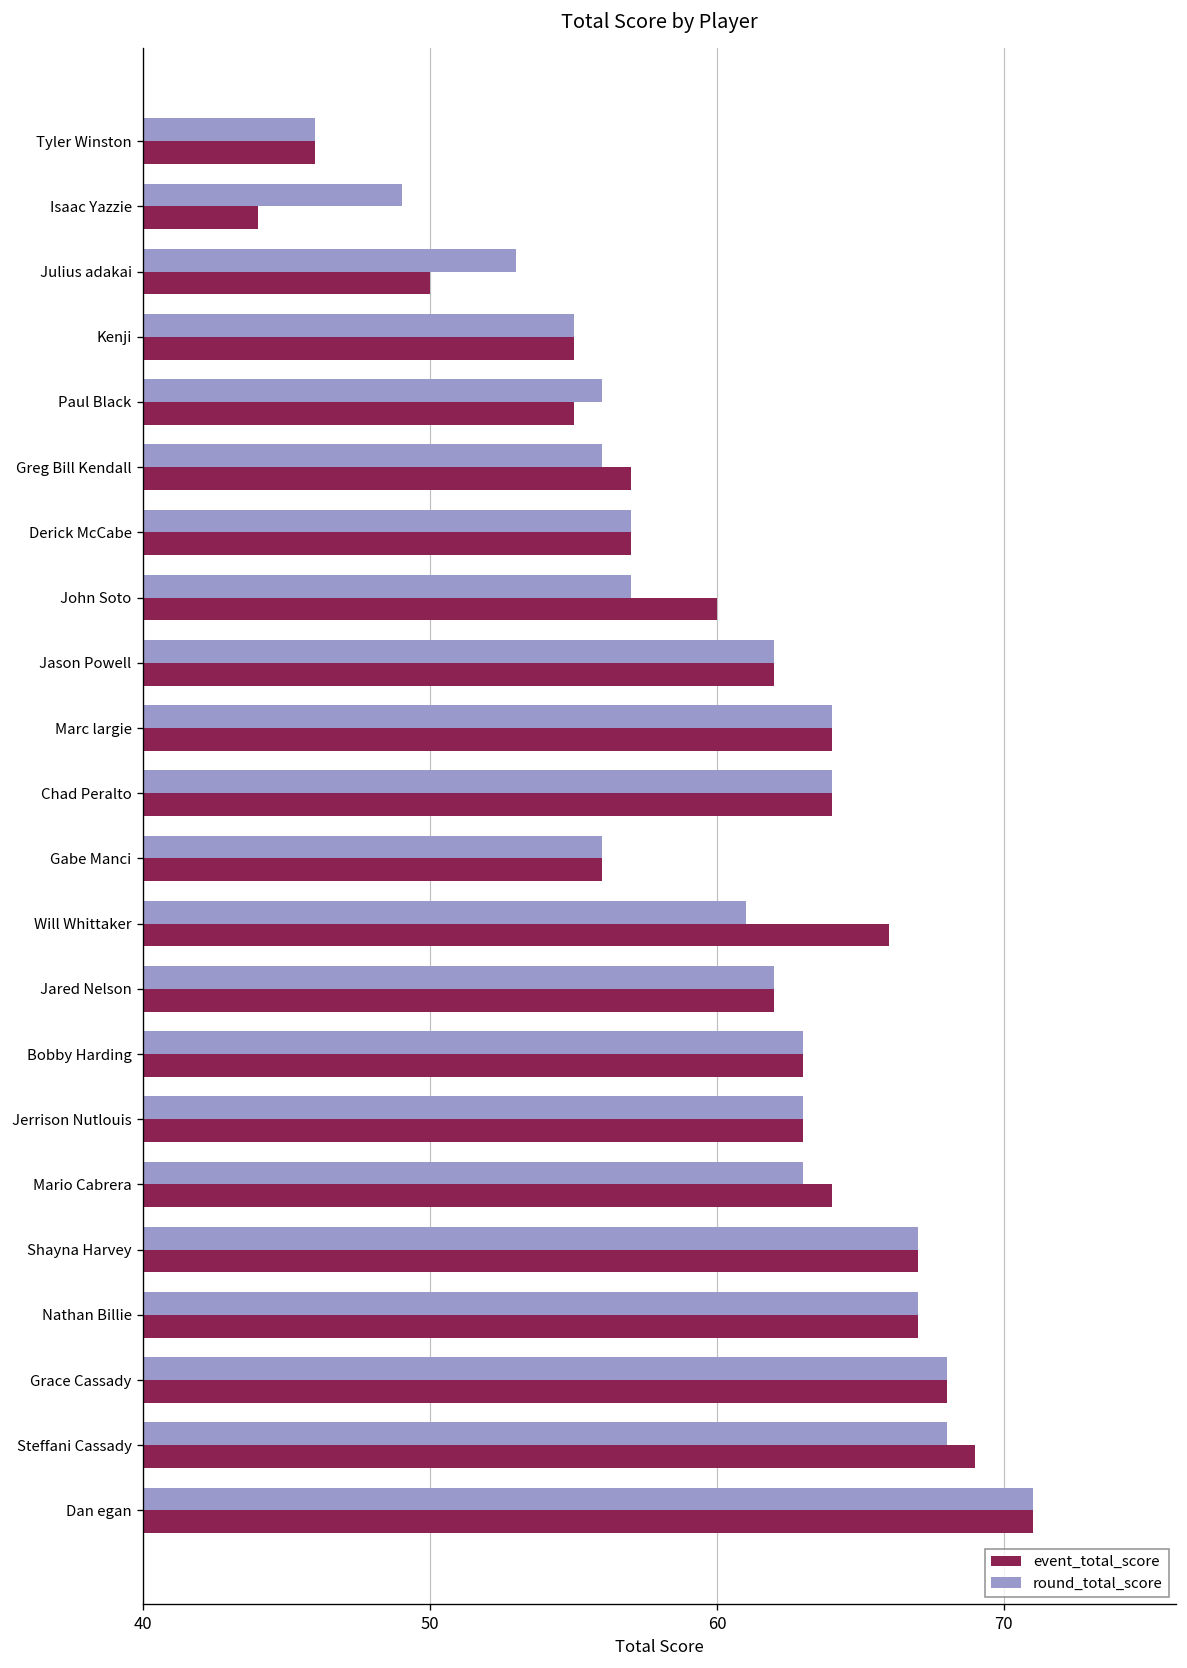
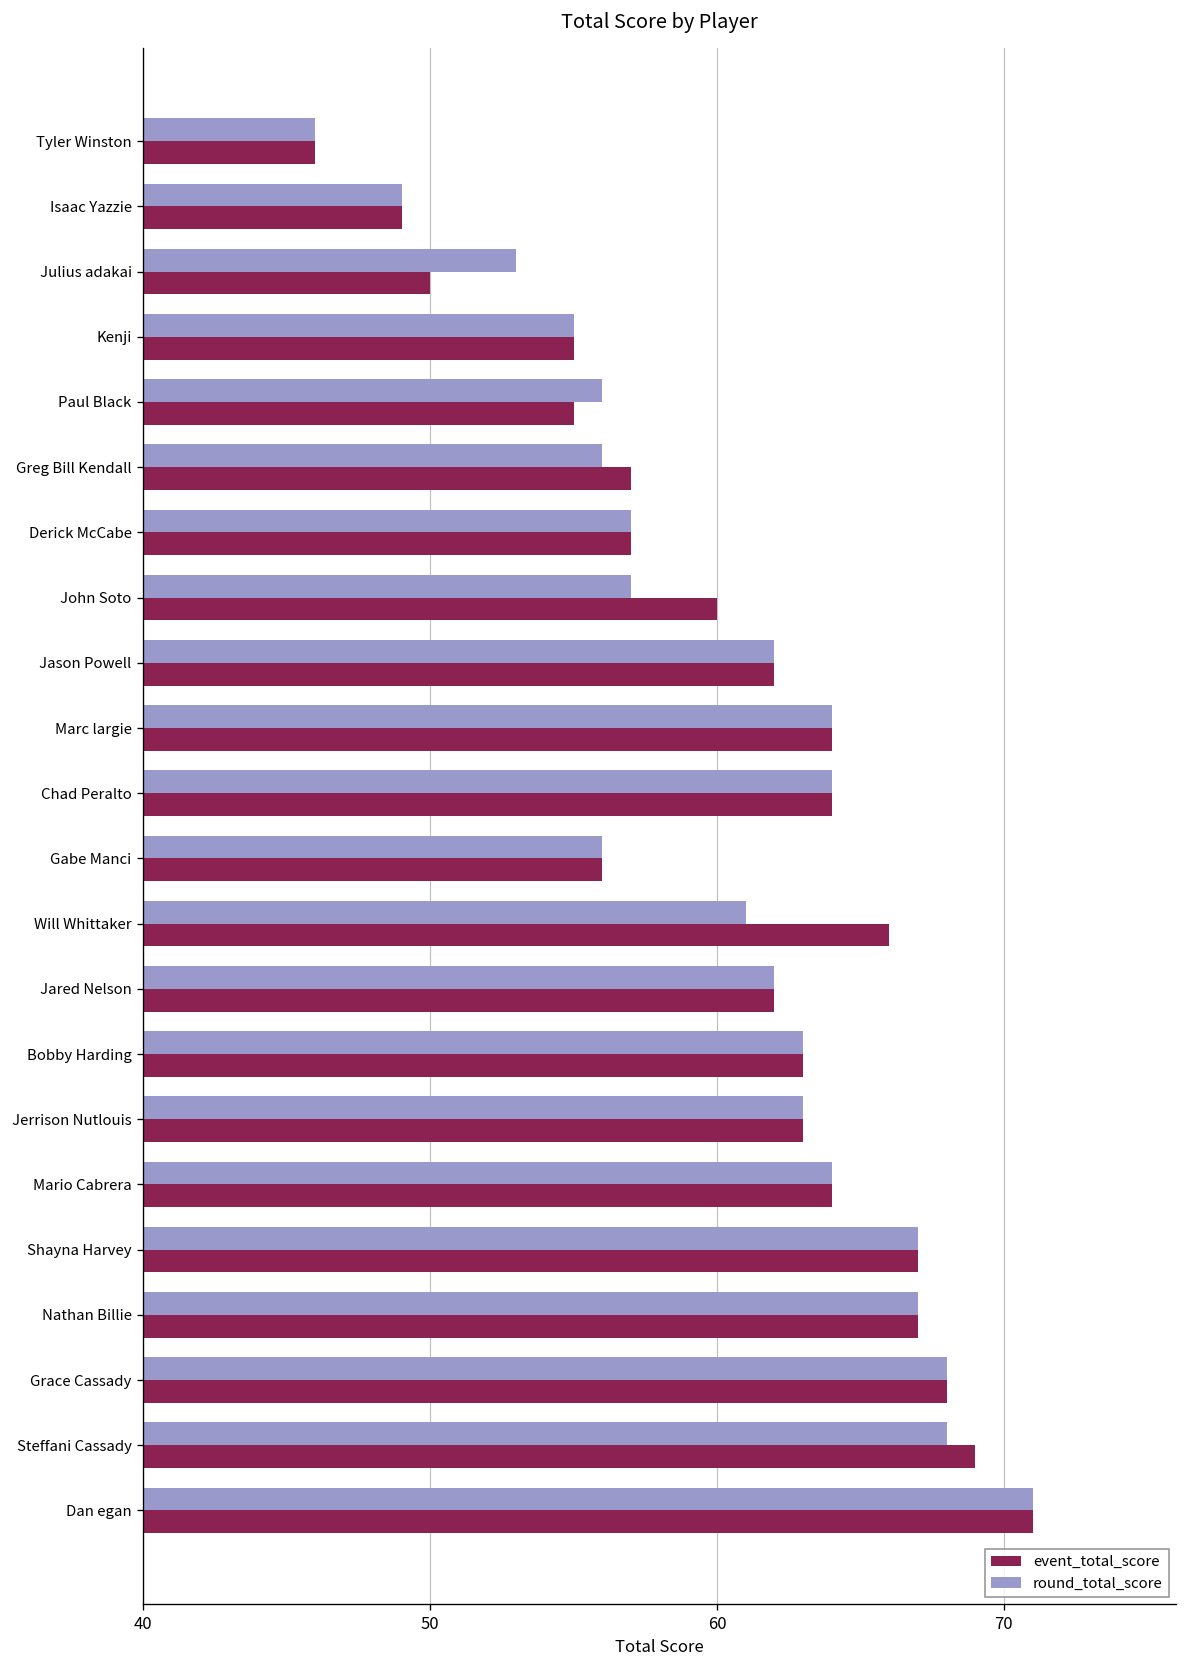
  {
    "event_total_score": {
      "Tyler Winston": 46,
-     "Isaac Yazzie": 44,
+     "Isaac Yazzie": 49,
      "Julius adakai": 50,
      "Kenji": 55,
      "Paul Black": 55,
      "Greg Bill Kendall": 57,
      "Derick McCabe": 57,
      "John Soto": 60,
      "Jason Powell": 62,
      "Marc largie": 64,
      "Chad Peralto": 64,
      "Gabe Manci": 56,
      "Will Whittaker": 66,
      "Jared Nelson": 62,
      "Bobby Harding": 63,
      "Jerrison Nutlouis": 63,
      "Mario Cabrera": 64,
      "Shayna Harvey": 67,
      "Nathan Billie": 67,
      "Grace Cassady": 68,
      "Steffani Cassady": 69,
      "Dan egan": 71
    },
    "round_total_score": {
      "Tyler Winston": 46,
      "Isaac Yazzie": 49,
      "Julius adakai": 53,
      "Kenji": 55,
      "Paul Black": 56,
      "Greg Bill Kendall": 56,
      "Derick McCabe": 57,
      "John Soto": 57,
      "Jason Powell": 62,
      "Marc largie": 64,
      "Chad Peralto": 64,
      "Gabe Manci": 56,
      "Will Whittaker": 61,
      "Jared Nelson": 62,
      "Bobby Harding": 63,
      "Jerrison Nutlouis": 63,
-     "Mario Cabrera": 63,
+     "Mario Cabrera": 64,
      "Shayna Harvey": 67,
      "Nathan Billie": 67,
      "Grace Cassady": 68,
      "Steffani Cassady": 68,
      "Dan egan": 71
    }
  }
